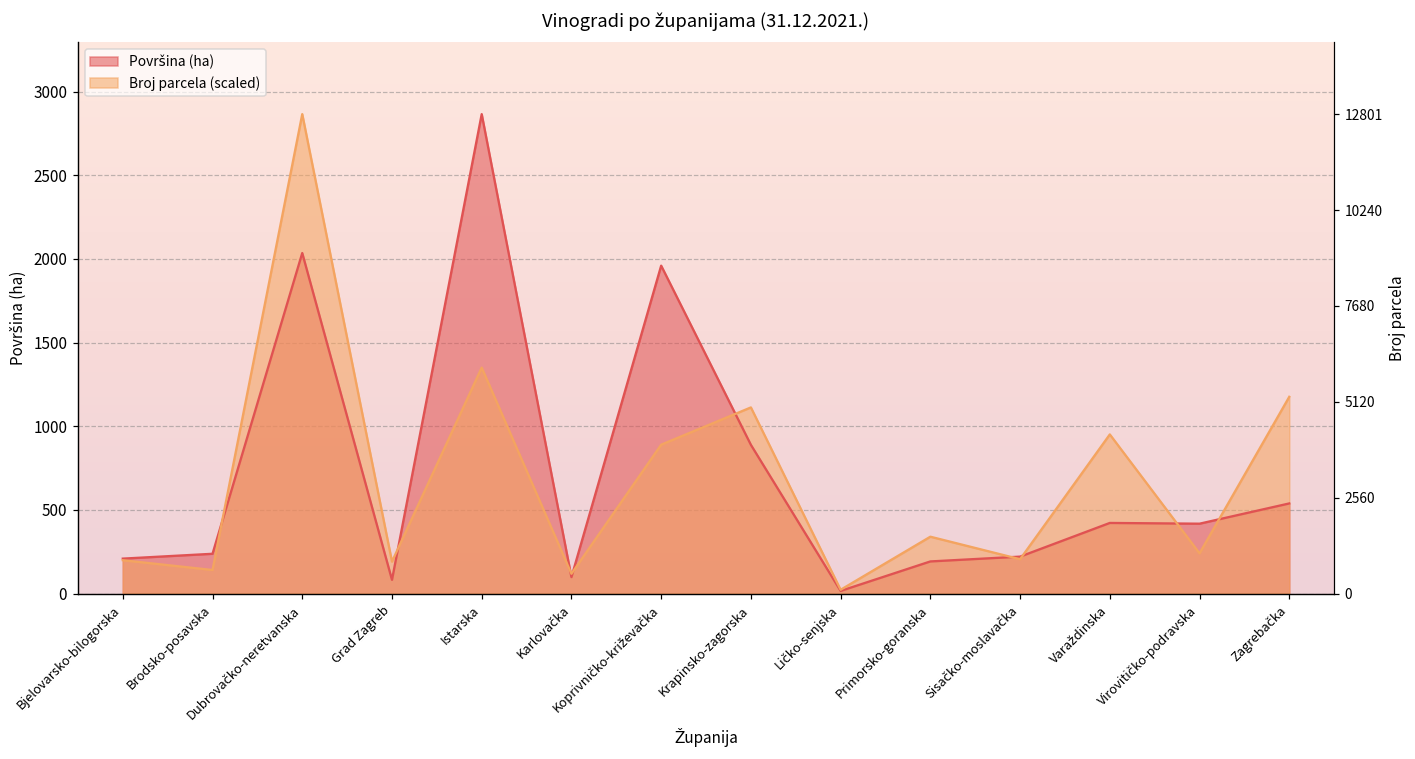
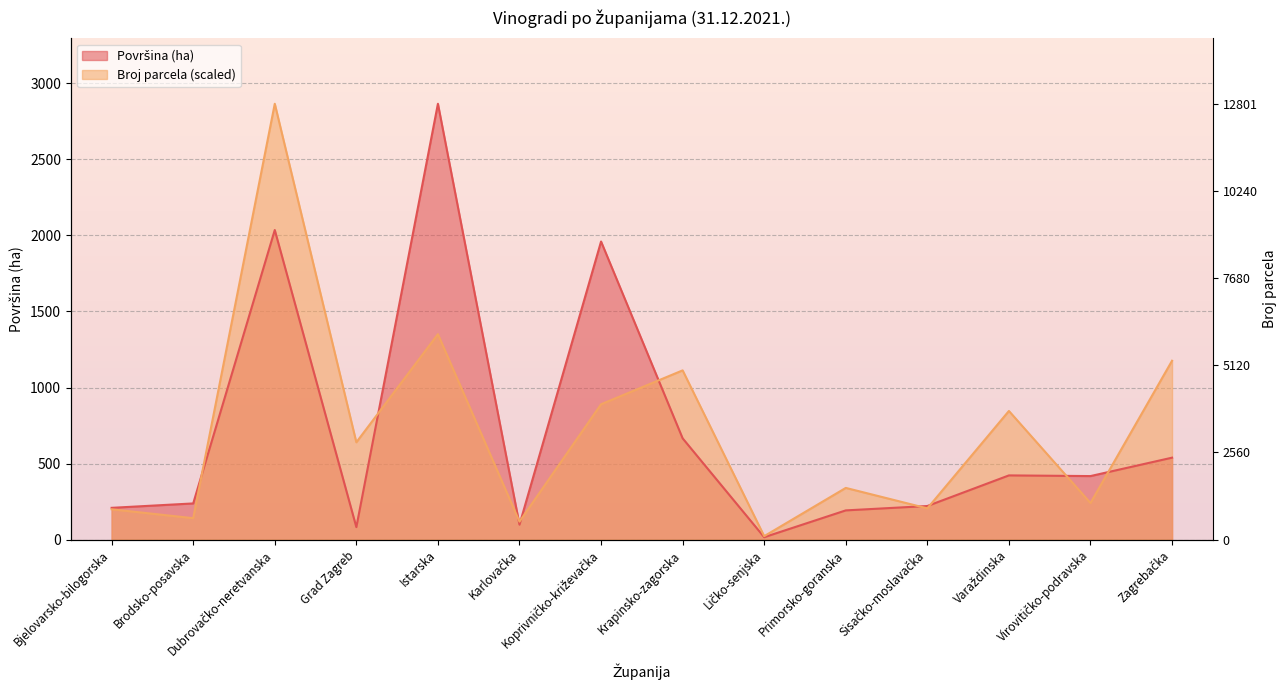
  {
    "Površina (ha)": {
      "Brodsko-posavska": 240,
      "Dubrovačko-neretvanska": 2040,
      "Grad Zagreb": 80,
      "Istarska": 2870,
      "Karlovačka": 100,
      "Koprivničko-križevačka": 1960,
-     "Krapinsko-zagorska": 890,
+     "Krapinsko-zagorska": 670,
      "Primorsko-goranska": 190,
      "Varaždinska": 420,
      "Virovitičko-podravska": 420,
      "Zagrebačka": 540
    },
    "Broj parcela (scaled)": {
      "Brodsko-posavska": 140,
      "Dubrovačko-neretvanska": 2870,
-     "Grad Zagreb": 190,
+     "Grad Zagreb": 640,
      "Istarska": 1350,
      "Karlovačka": 120,
      "Koprivničko-križevačka": 890,
      "Krapinsko-zagorska": 1110,
      "Primorsko-goranska": 340,
-     "Varaždinska": 950,
+     "Varaždinska": 850,
      "Virovitičko-podravska": 240,
      "Zagrebačka": 1180
    }
  }
